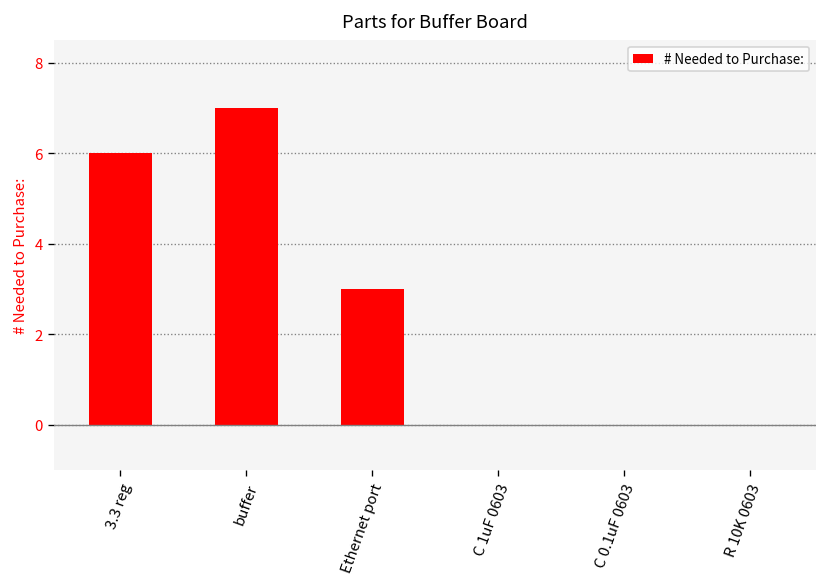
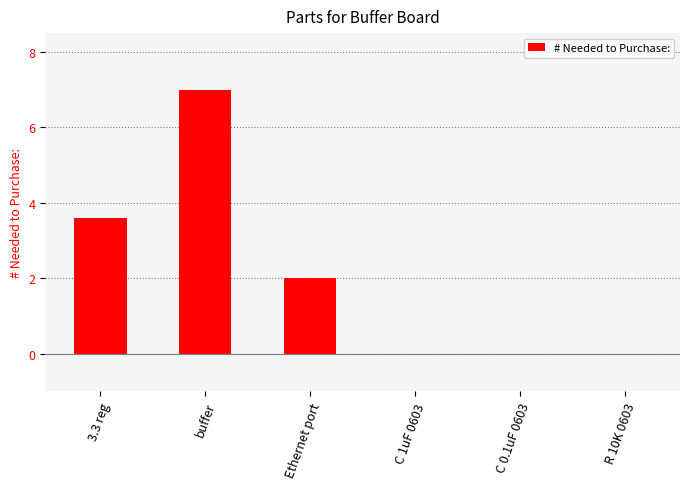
  {
-   "3.3 reg": 6.0,
+   "3.3 reg": 3.6,
    "buffer": 7.0,
-   "Ethernet port": 3,
+   "Ethernet port": 2,
    "C 1uF 0603": 0.0,
    "C 0.1uF 0603": 0.0,
    "R 10K 0603": 0.0
  }
